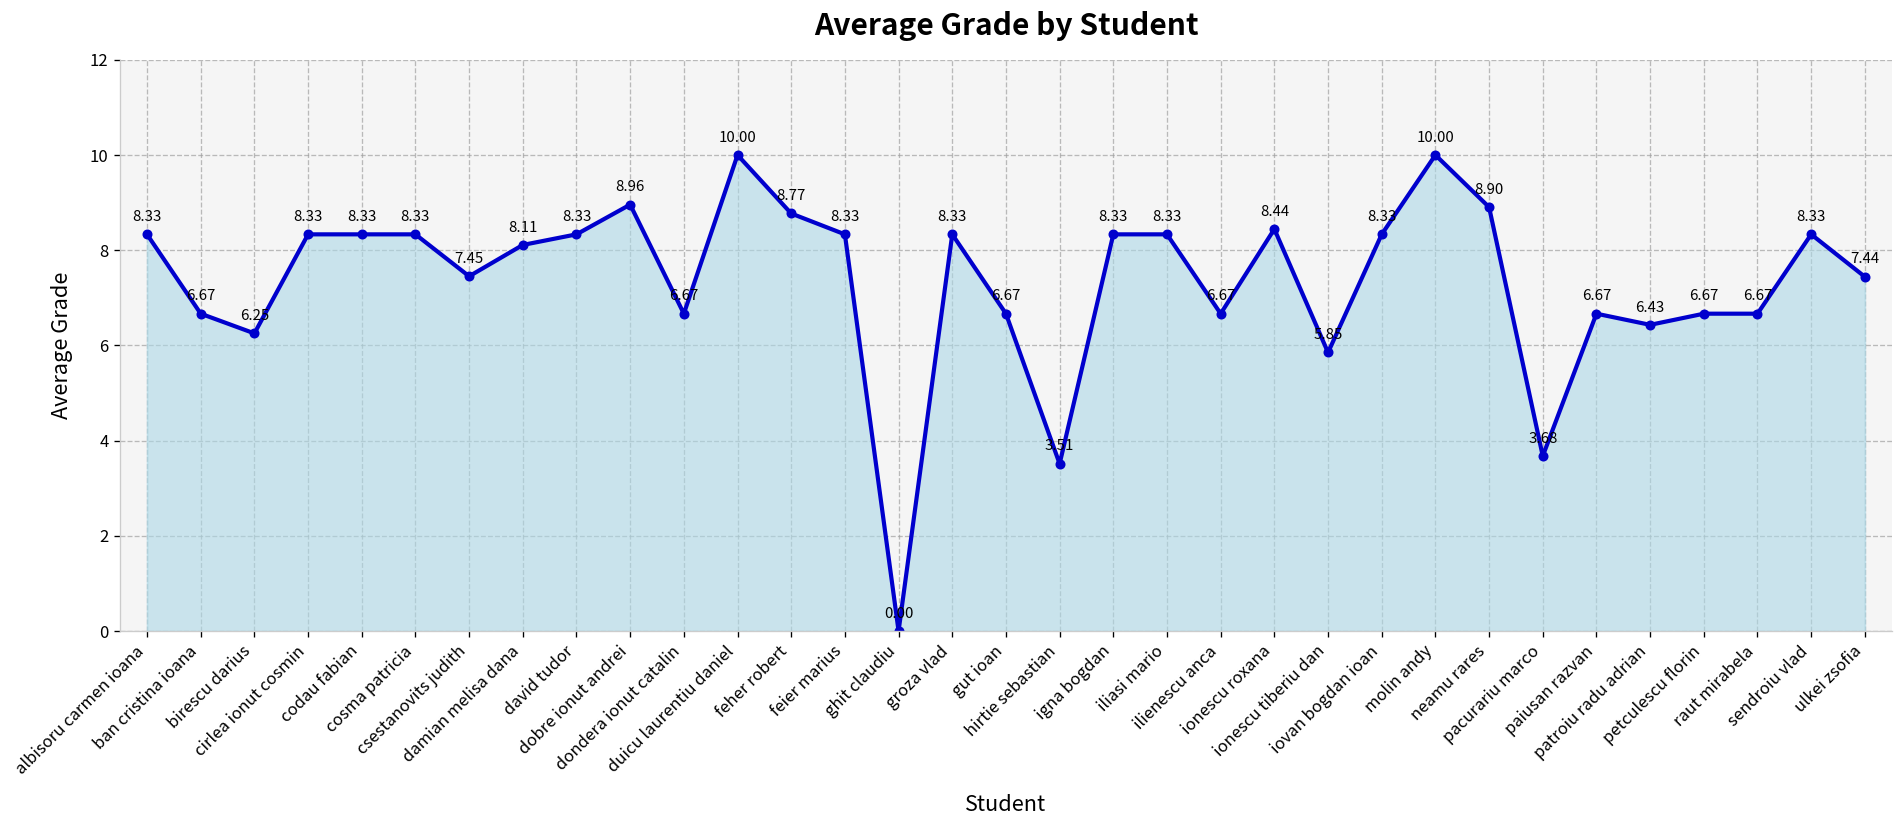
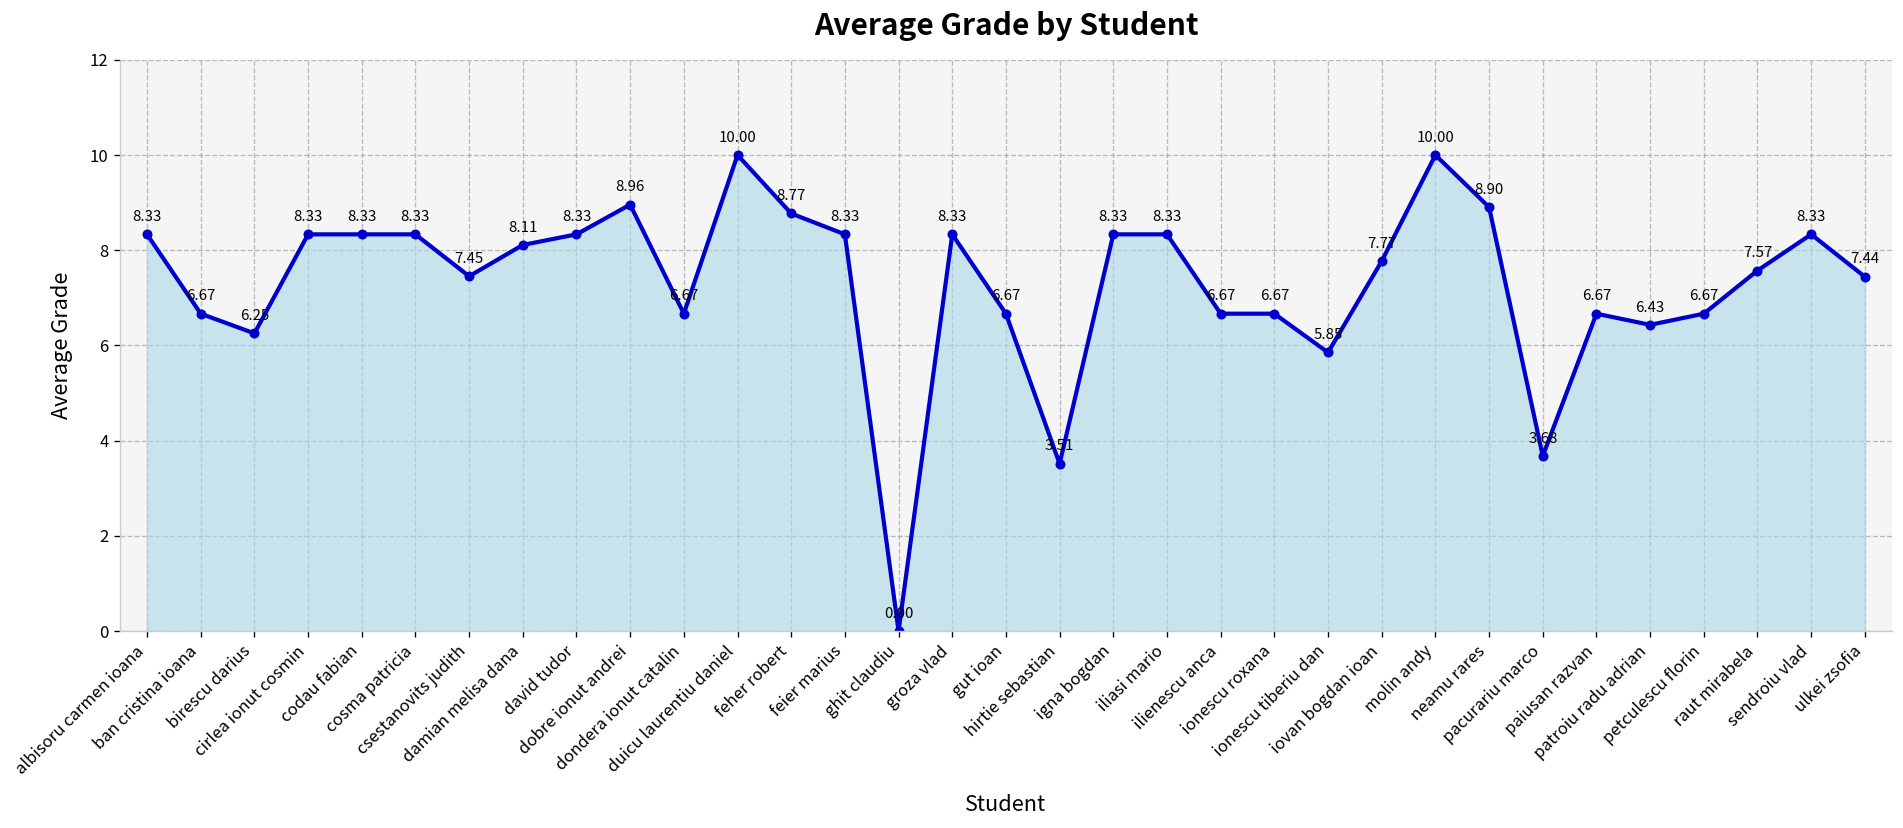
  {
    "albisoru carmen ioana": 8.33,
    "ban cristina ioana": 6.67,
    "birescu darius": 6.25,
    "cirlea ionut cosmin": 8.33,
    "codau fabian": 8.33,
    "cosma patricia": 8.33,
    "csestanovits judith": 7.45,
    "damian melisa dana": 8.11,
    "david tudor": 8.33,
    "dobre ionut andrei": 8.96,
    "dondera ionut catalin": 6.67,
    "duicu laurentiu daniel": 10.00,
    "feher robert": 8.77,
    "feier marius": 8.33,
    "ghit claudiu": 0.00,
    "groza vlad": 8.33,
    "gut ioan": 6.67,
    "hirtie sebastian": 3.51,
    "igna bogdan": 8.33,
    "iliasi mario": 8.33,
    "ilienescu anca": 6.67,
-   "ionescu roxana": 8.44,
+   "ionescu roxana": 6.67,
    "ionescu tiberiu dan": 5.85,
-   "iovan bogdan ioan": 8.33,
+   "iovan bogdan ioan": 7.77,
    "molin andy": 10.00,
    "neamu rares": 8.90,
    "pacurariu marco": 3.68,
    "paiusan razvan": 6.67,
    "patroiu radu adrian": 6.43,
    "petculescu florin": 6.67,
-   "raut mirabela": 6.67,
+   "raut mirabela": 7.57,
    "sendroiu vlad": 8.33,
    "ulkei zsofia": 7.44
  }
